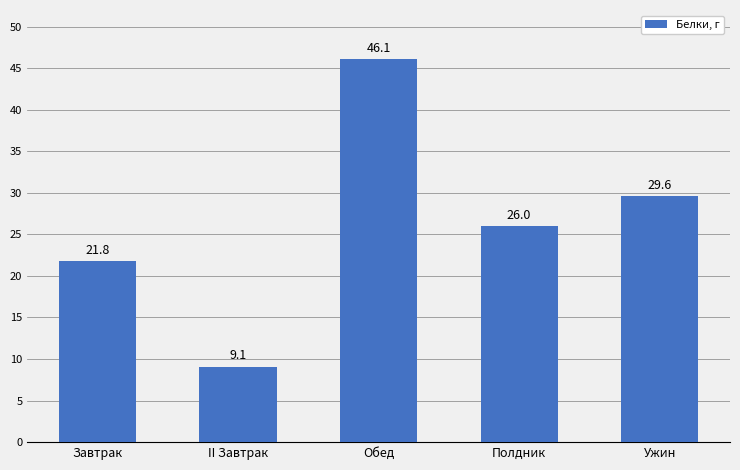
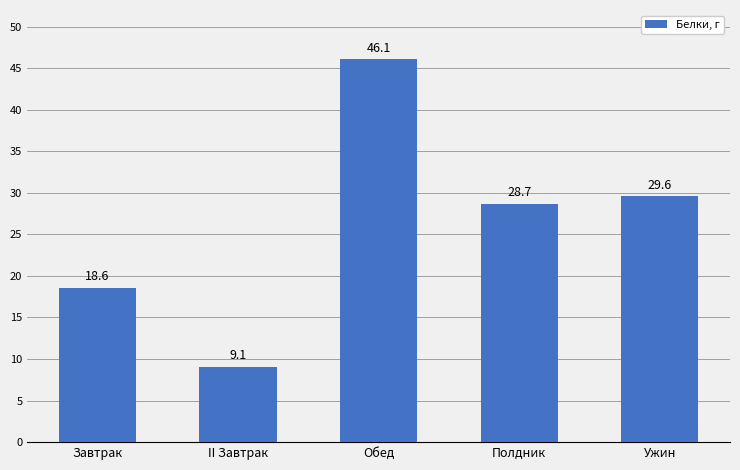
  {
-   "Завтрак": 21.8,
+   "Завтрак": 18.6,
    "II Завтрак": 9.1,
    "Обед": 46.1,
-   "Полдник": 26.0,
+   "Полдник": 28.7,
    "Ужин": 29.6
  }
